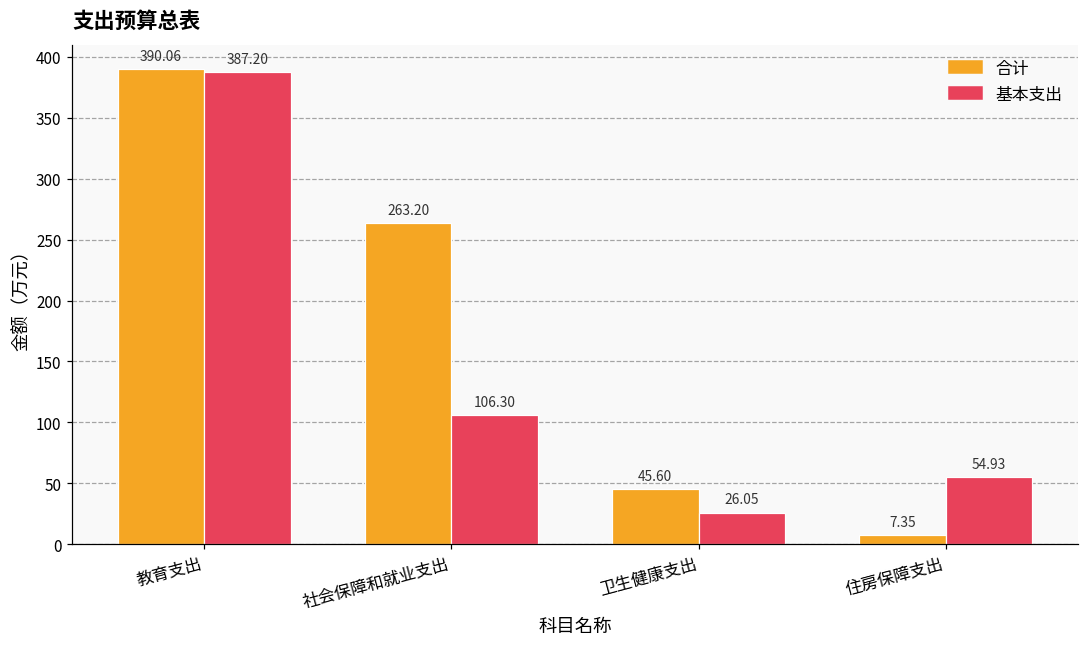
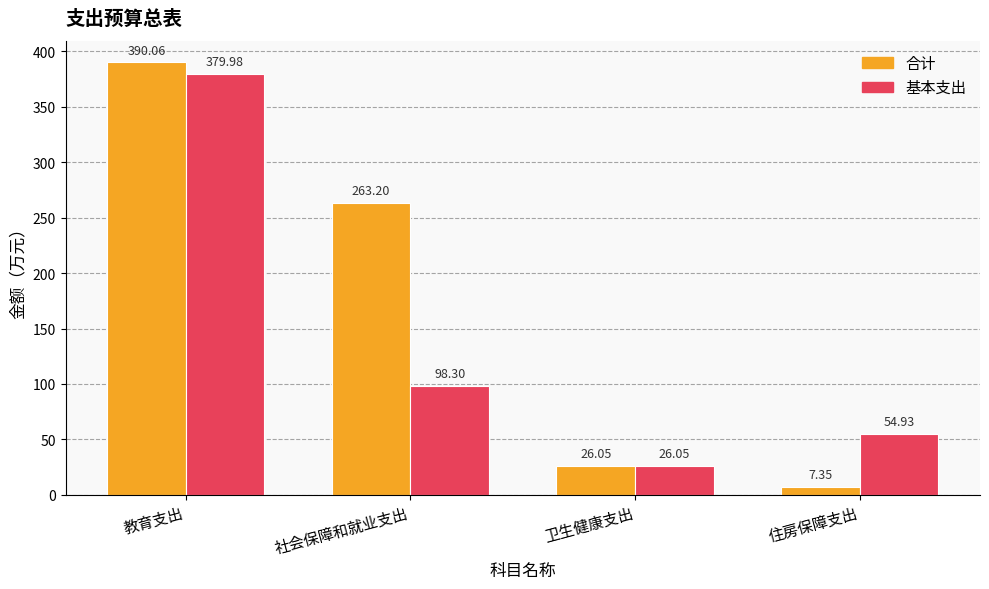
  {
    "合计": {
      "教育支出": 390.06,
      "社会保障和就业支出": 263.20,
-     "卫生健康支出": 45.60,
+     "卫生健康支出": 26.05,
      "住房保障支出": 7.35
    },
    "基本支出": {
-     "教育支出": 387.20,
-     "社会保障和就业支出": 106.30,
+     "教育支出": 379.98,
+     "社会保障和就业支出": 98.30,
      "卫生健康支出": 26.05,
      "住房保障支出": 54.93
    }
  }
